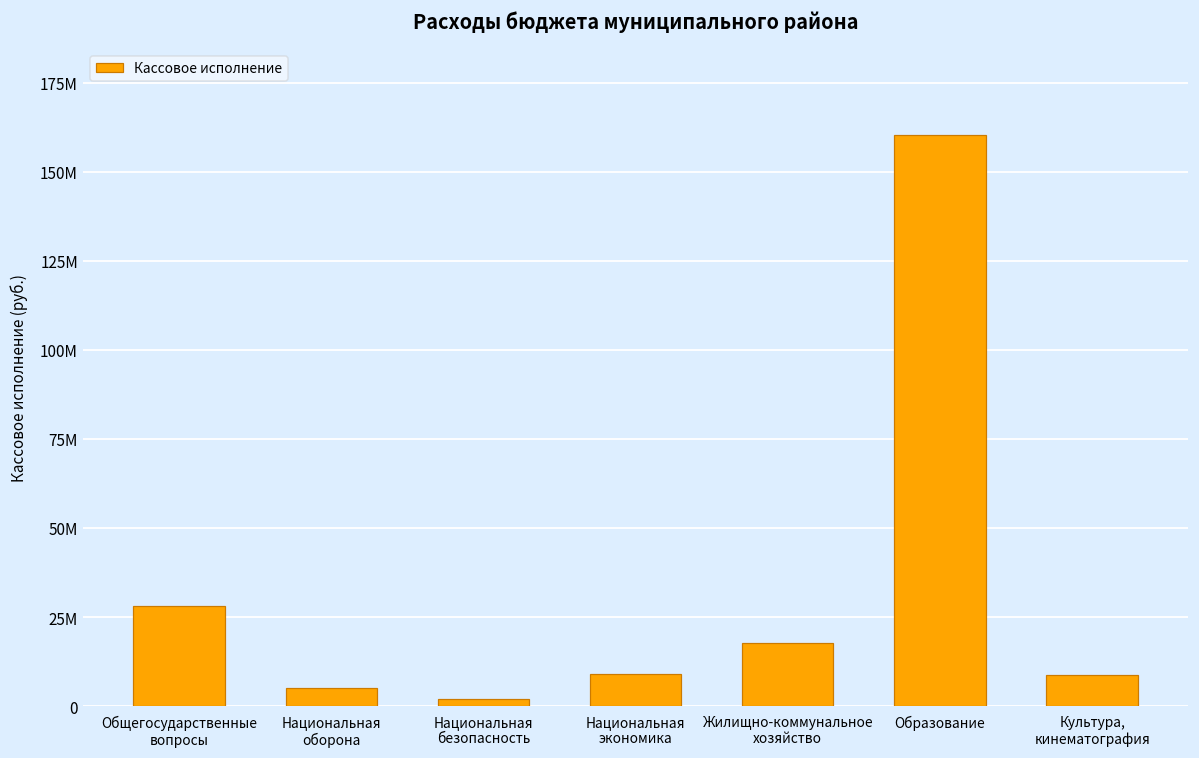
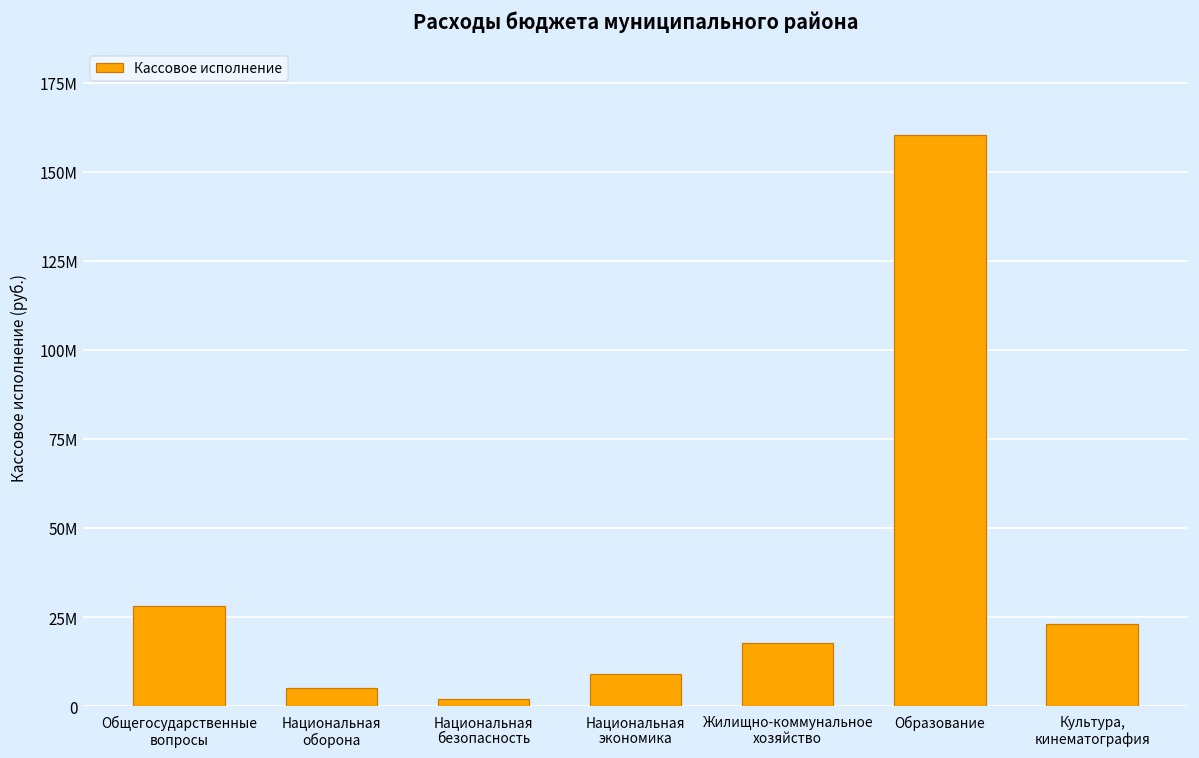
  {
    "Общегосударственные вопросы": 28000000,
    "Национальная оборона": 5000000,
    "Национальная безопасность": 2000000,
    "Национальная экономика": 9000000,
    "Жилищно-коммунальное хозяйство": 18000000,
    "Образование": 160000000,
-   "Культура, кинематография": 9000000
+   "Культура, кинематография": 23000000
  }
